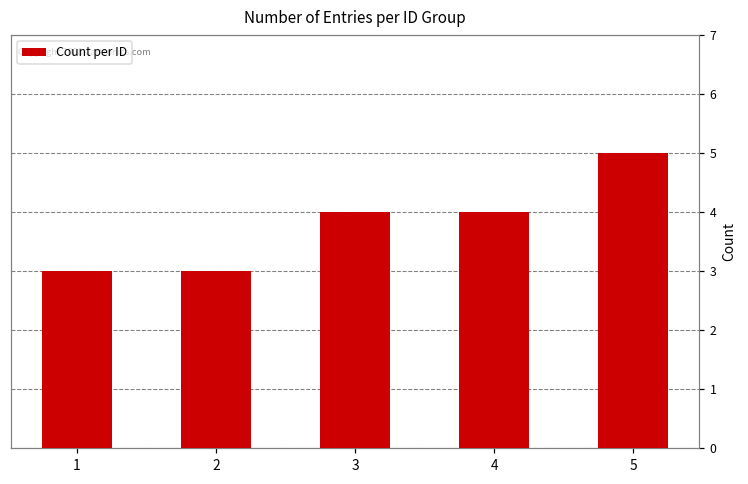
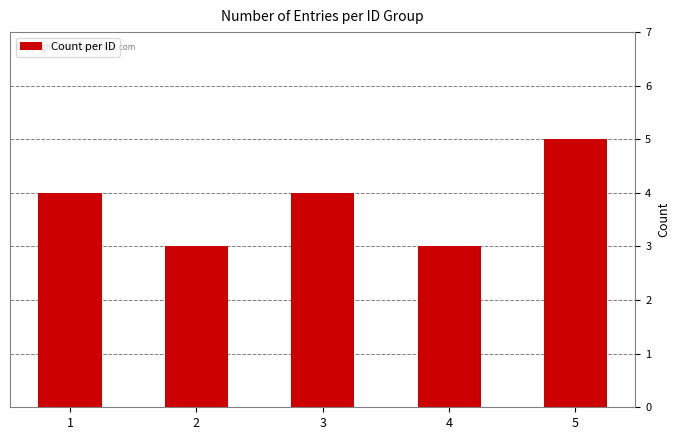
  {
-   "1": 3,
+   "1": 4,
    "2": 3,
    "3": 4,
-   "4": 4,
+   "4": 3,
    "5": 5
  }
